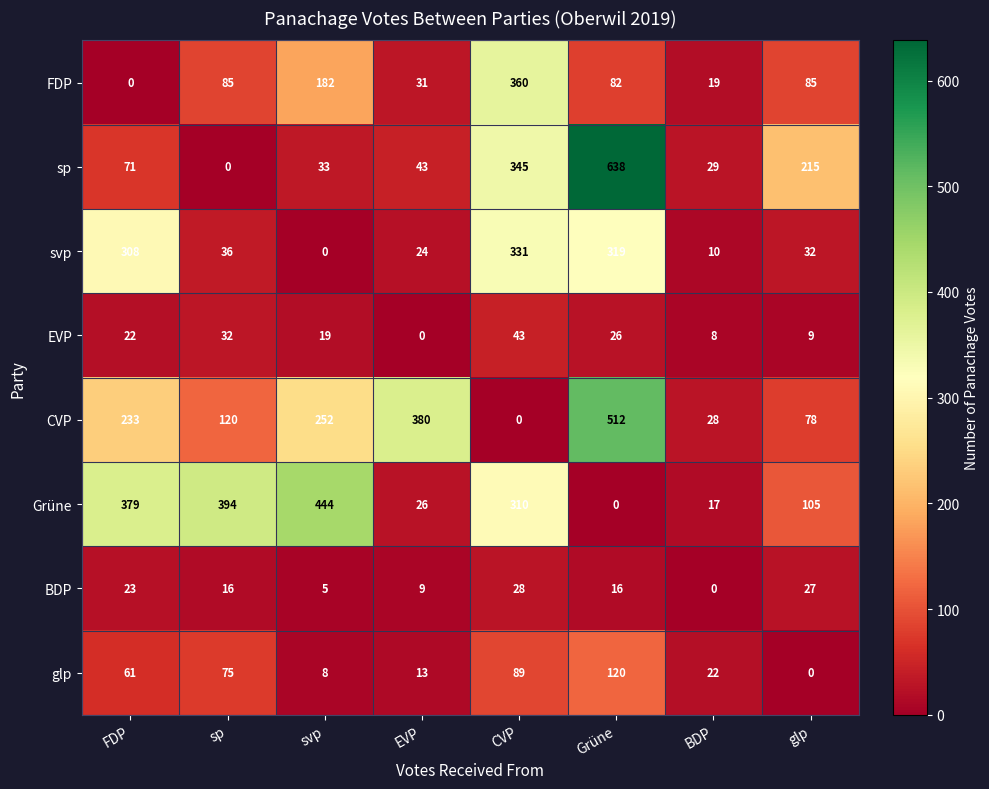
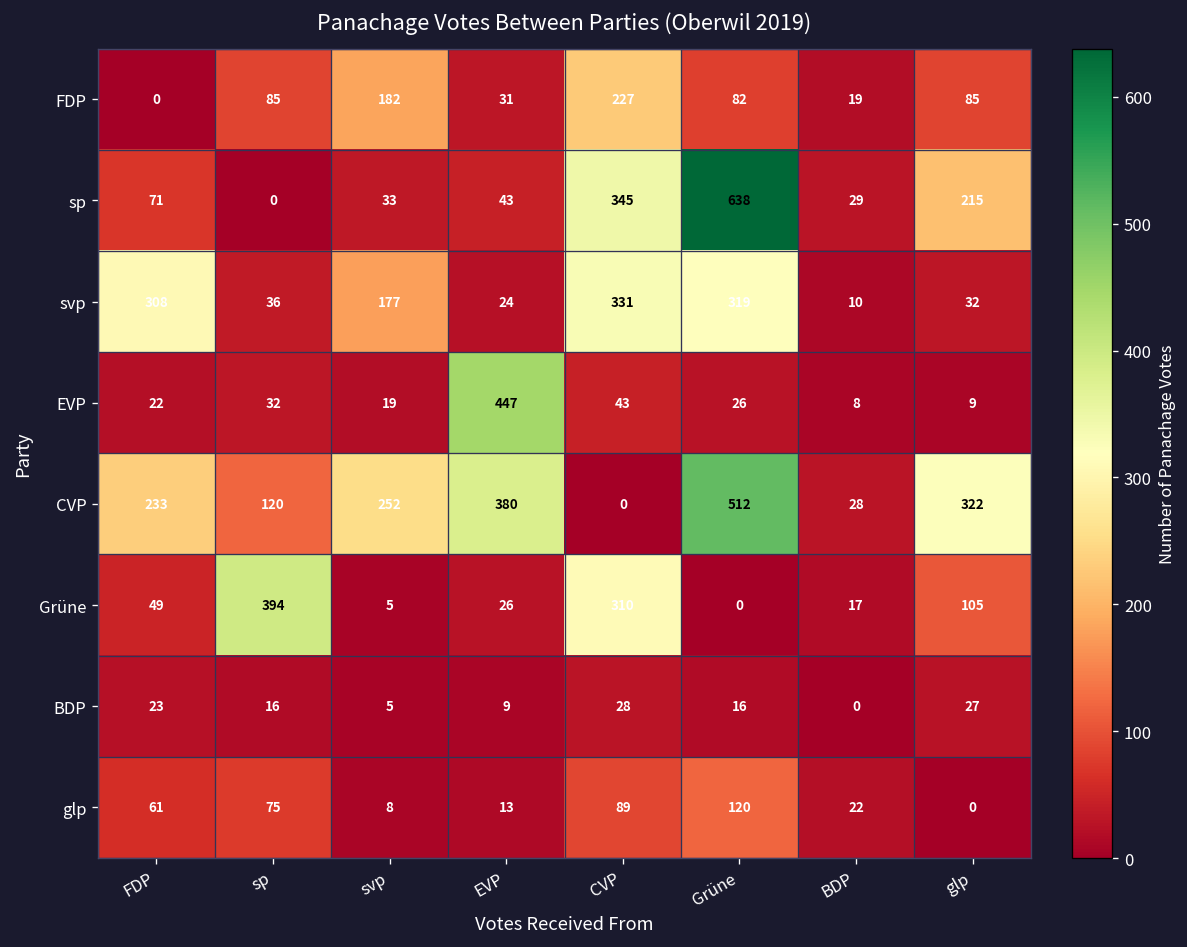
  {
    "FDP": {
      "FDP": 0,
      "sp": 85,
      "svp": 182,
      "EVP": 31,
-     "CVP": 360,
+     "CVP": 227,
      "Grüne": 82,
      "BDP": 19,
      "glp": 85
    },
    "sp": {
      "FDP": 71,
      "sp": 0,
      "svp": 33,
      "EVP": 43,
      "CVP": 345,
      "Grüne": 638,
      "BDP": 29,
      "glp": 215
    },
    "svp": {
      "FDP": 308,
      "sp": 36,
-     "svp": 0,
+     "svp": 177,
      "EVP": 24,
      "CVP": 331,
      "Grüne": 319,
      "BDP": 10,
      "glp": 32
    },
    "EVP": {
      "FDP": 22,
      "sp": 32,
      "svp": 19,
-     "EVP": 0,
+     "EVP": 447,
      "CVP": 43,
      "Grüne": 26,
      "BDP": 8,
      "glp": 9
    },
    "CVP": {
      "FDP": 233,
      "sp": 120,
      "svp": 252,
      "EVP": 380,
      "CVP": 0,
      "Grüne": 512,
      "BDP": 28,
-     "glp": 78
+     "glp": 322
    },
    "Grüne": {
-     "FDP": 379,
+     "FDP": 49,
      "sp": 394,
-     "svp": 444,
+     "svp": 5,
      "EVP": 26,
      "CVP": 310,
      "Grüne": 0,
      "BDP": 17,
      "glp": 105
    },
    "BDP": {
      "FDP": 23,
      "sp": 16,
      "svp": 5,
      "EVP": 9,
      "CVP": 28,
      "Grüne": 16,
      "BDP": 0,
      "glp": 27
    },
    "glp": {
      "FDP": 61,
      "sp": 75,
      "svp": 8,
      "EVP": 13,
      "CVP": 89,
      "Grüne": 120,
      "BDP": 22,
      "glp": 0
    }
  }
